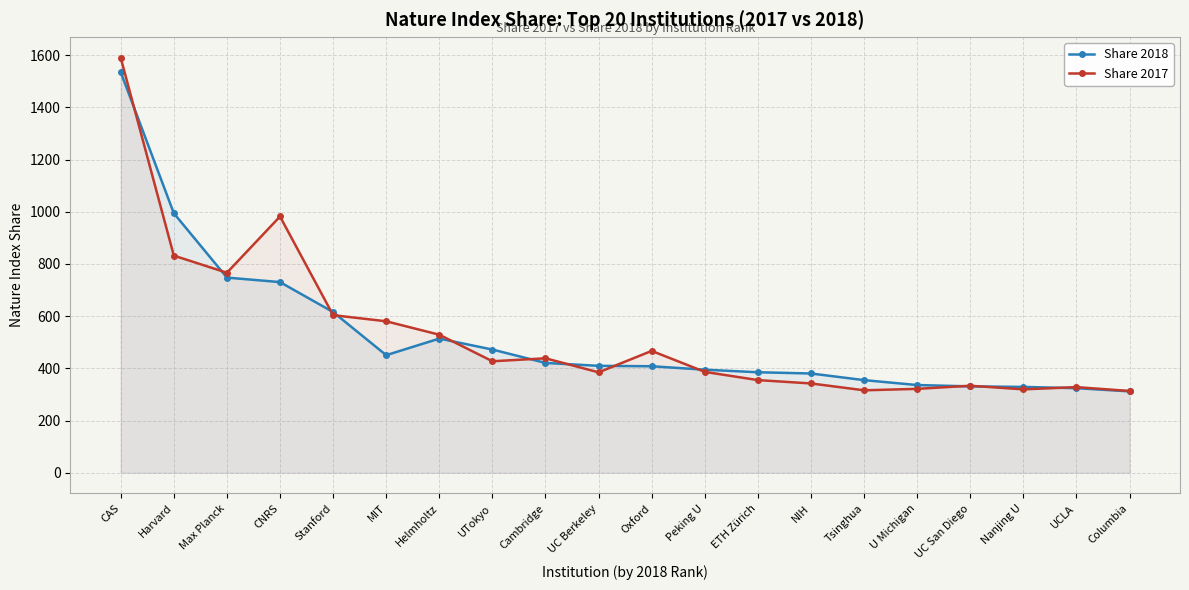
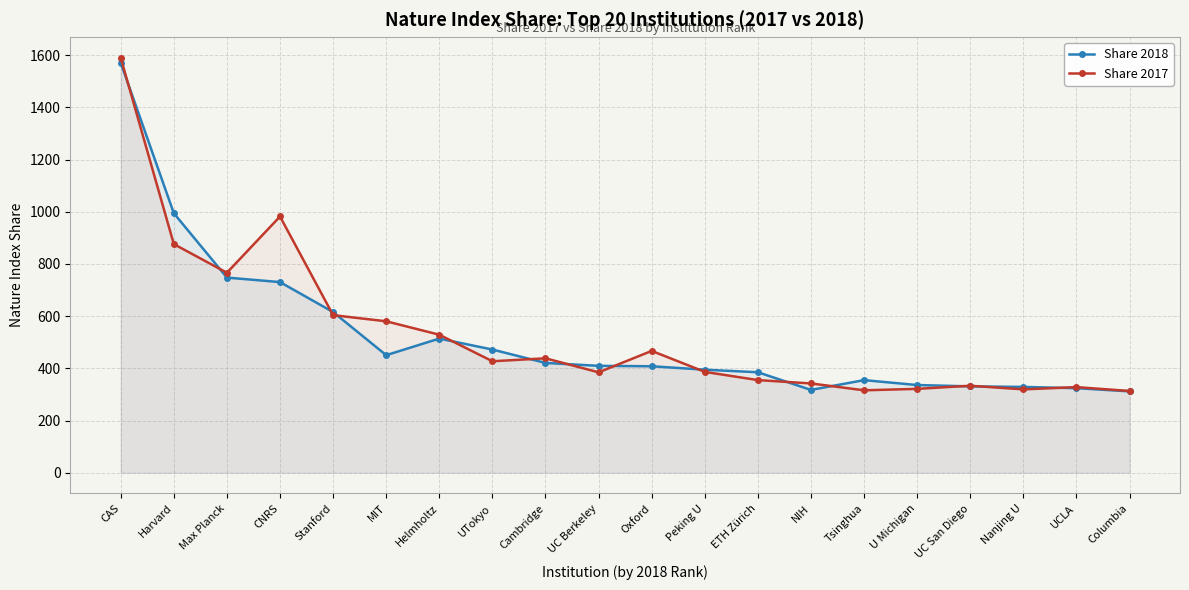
  {
    "Share 2018": {
-     "CAS": 1530,
+     "CAS": 1570,
      "Harvard": 990,
      "Max Planck": 750,
      "CNRS": 730,
      "Stanford": 620,
      "MIT": 450,
      "Helmholtz": 510,
      "UTokyo": 470,
      "Cambridge": 420,
      "UC Berkeley": 410,
      "Oxford": 410,
      "ETH Zürich": 390,
-     "NIH": 380,
+     "NIH": 320,
      "Tsinghua": 350,
      "U Michigan": 340
    },
    "Share 2017": {
      "CAS": 1590,
-     "Harvard": 830,
+     "Harvard": 880,
      "Max Planck": 770,
      "CNRS": 980,
      "Stanford": 600,
      "MIT": 580,
      "Helmholtz": 530,
      "UTokyo": 430,
      "Cambridge": 440,
      "UC Berkeley": 380,
      "Oxford": 470,
      "ETH Zürich": 360,
      "NIH": 340,
      "Tsinghua": 320,
      "U Michigan": 320
    }
  }
